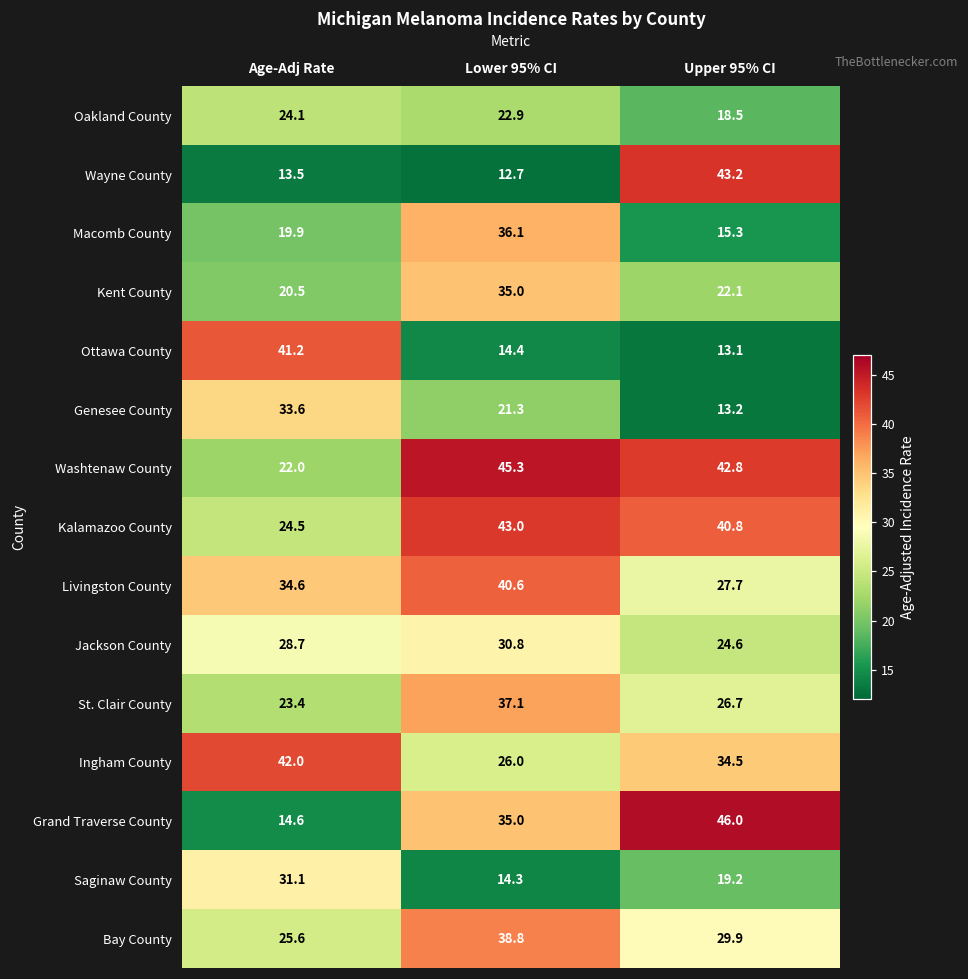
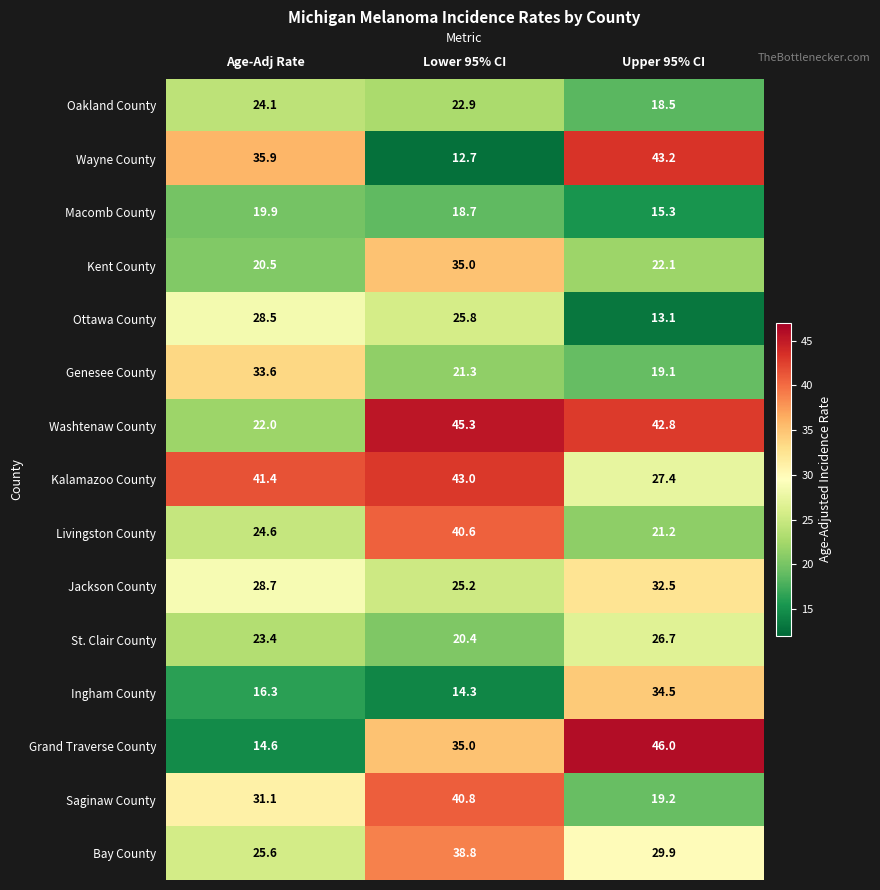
  {
    "Oakland County": {
      "Age-Adj Rate": 24.1,
      "Lower 95% CI": 22.9,
      "Upper 95% CI": 18.5
    },
    "Wayne County": {
-     "Age-Adj Rate": 13.5,
+     "Age-Adj Rate": 35.9,
      "Lower 95% CI": 12.7,
      "Upper 95% CI": 43.2
    },
    "Macomb County": {
      "Age-Adj Rate": 19.9,
-     "Lower 95% CI": 36.1,
+     "Lower 95% CI": 18.7,
      "Upper 95% CI": 15.3
    },
    "Kent County": {
      "Age-Adj Rate": 20.5,
      "Lower 95% CI": 35.0,
      "Upper 95% CI": 22.1
    },
    "Ottawa County": {
-     "Age-Adj Rate": 41.2,
-     "Lower 95% CI": 14.4,
+     "Age-Adj Rate": 28.5,
+     "Lower 95% CI": 25.8,
      "Upper 95% CI": 13.1
    },
    "Genesee County": {
      "Age-Adj Rate": 33.6,
      "Lower 95% CI": 21.3,
-     "Upper 95% CI": 13.2
+     "Upper 95% CI": 19.1
    },
    "Washtenaw County": {
      "Age-Adj Rate": 22.0,
      "Lower 95% CI": 45.3,
      "Upper 95% CI": 42.8
    },
    "Kalamazoo County": {
-     "Age-Adj Rate": 24.5,
+     "Age-Adj Rate": 41.4,
      "Lower 95% CI": 43.0,
-     "Upper 95% CI": 40.8
+     "Upper 95% CI": 27.4
    },
    "Livingston County": {
-     "Age-Adj Rate": 34.6,
+     "Age-Adj Rate": 24.6,
      "Lower 95% CI": 40.6,
-     "Upper 95% CI": 27.7
+     "Upper 95% CI": 21.2
    },
    "Jackson County": {
      "Age-Adj Rate": 28.7,
-     "Lower 95% CI": 30.8,
-     "Upper 95% CI": 24.6
+     "Lower 95% CI": 25.2,
+     "Upper 95% CI": 32.5
    },
    "St. Clair County": {
      "Age-Adj Rate": 23.4,
-     "Lower 95% CI": 37.1,
+     "Lower 95% CI": 20.4,
      "Upper 95% CI": 26.7
    },
    "Ingham County": {
-     "Age-Adj Rate": 42.0,
-     "Lower 95% CI": 26.0,
+     "Age-Adj Rate": 16.3,
+     "Lower 95% CI": 14.3,
      "Upper 95% CI": 34.5
    },
    "Grand Traverse County": {
      "Age-Adj Rate": 14.6,
      "Lower 95% CI": 35.0,
      "Upper 95% CI": 46.0
    },
    "Saginaw County": {
      "Age-Adj Rate": 31.1,
-     "Lower 95% CI": 14.3,
+     "Lower 95% CI": 40.8,
      "Upper 95% CI": 19.2
    },
    "Bay County": {
      "Age-Adj Rate": 25.6,
      "Lower 95% CI": 38.8,
      "Upper 95% CI": 29.9
    }
  }
